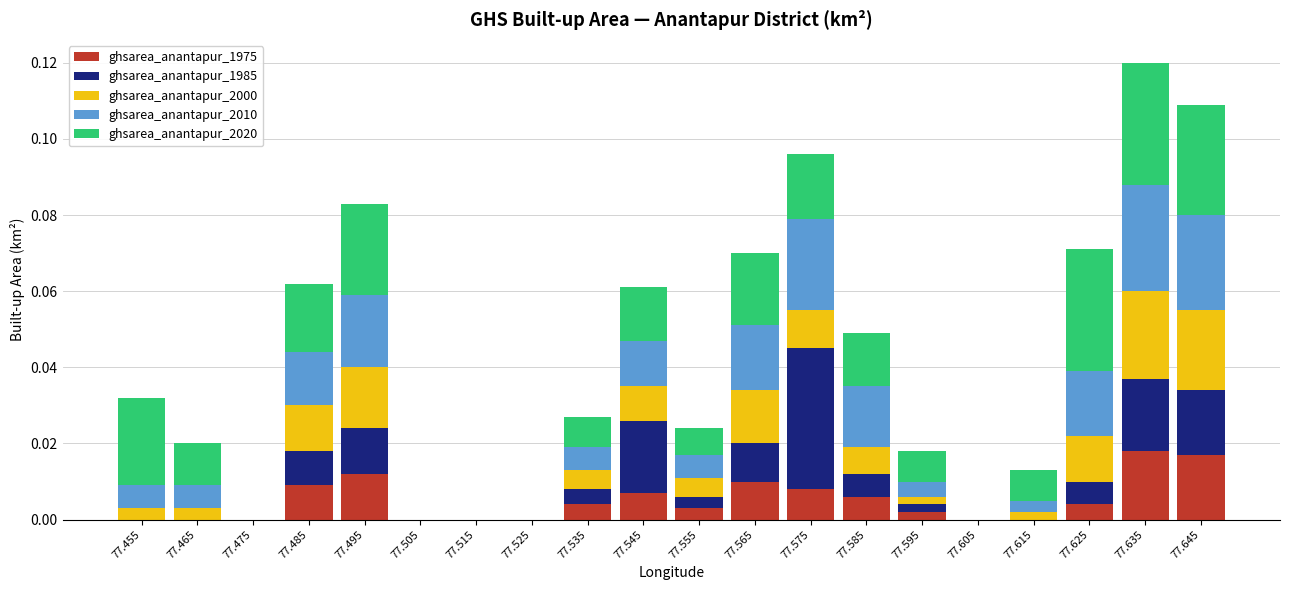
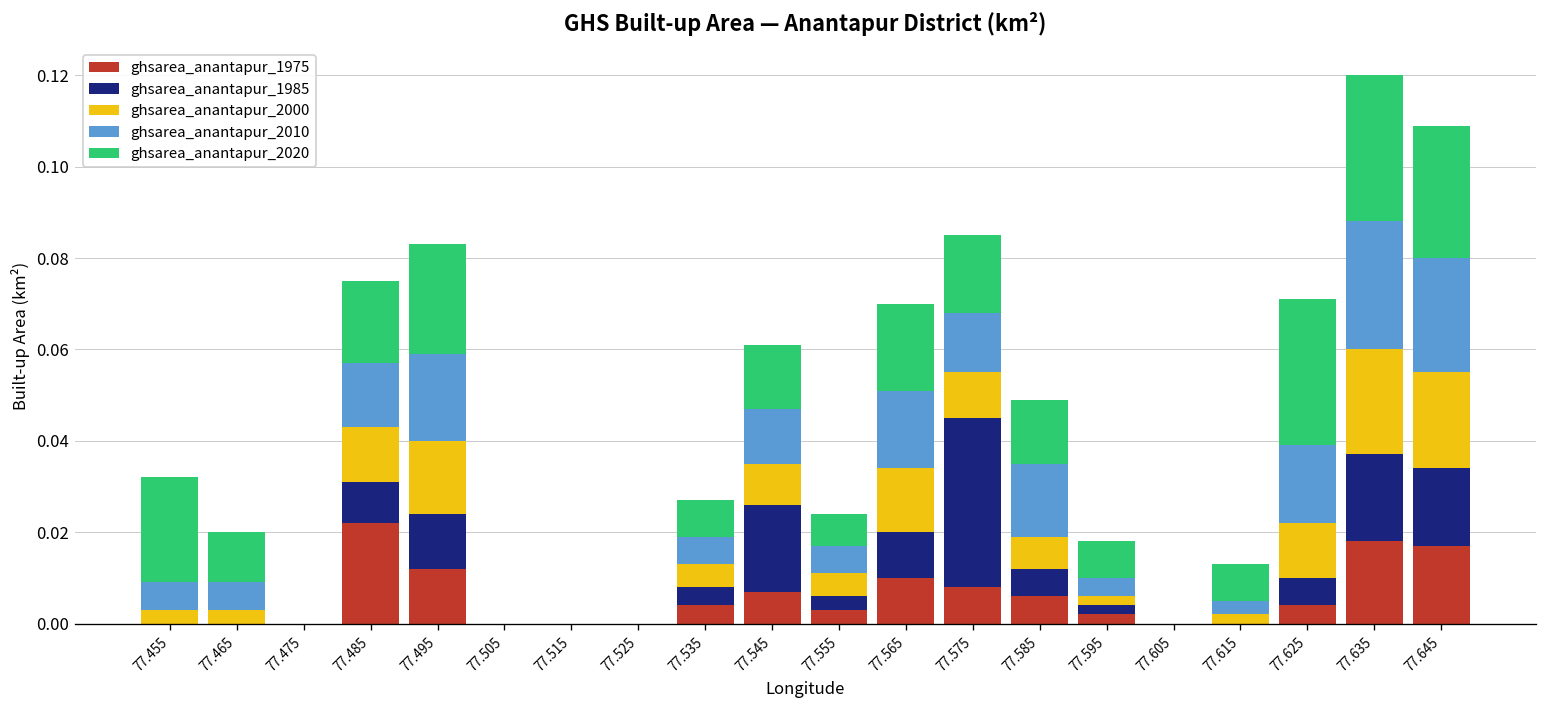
  {
    "ghsarea_anantapur_1975": {
      "77.455": 0.000,
      "77.465": 0.000,
      "77.475": 0.000,
-     "77.485": 0.009,
+     "77.485": 0.022,
      "77.495": 0.012,
      "77.505": 0.000,
      "77.515": 0.000,
      "77.525": 0.000,
      "77.535": 0.004,
      "77.545": 0.007,
      "77.555": 0.003,
      "77.565": 0.010,
      "77.575": 0.008,
      "77.585": 0.006,
      "77.595": 0.002,
      "77.605": 0.000,
      "77.615": 0.000,
      "77.625": 0.004,
      "77.635": 0.018,
      "77.645": 0.017
    },
    "ghsarea_anantapur_1985": {
      "77.455": 0.000,
      "77.465": 0.000,
      "77.475": 0.000,
      "77.485": 0.009,
      "77.495": 0.012,
      "77.505": 0.000,
      "77.515": 0.000,
      "77.525": 0.000,
      "77.535": 0.004,
      "77.545": 0.019,
      "77.555": 0.003,
      "77.565": 0.010,
      "77.575": 0.037,
      "77.585": 0.006,
      "77.595": 0.002,
      "77.605": 0.000,
      "77.615": 0.000,
      "77.625": 0.006,
      "77.635": 0.019,
      "77.645": 0.017
    },
    "ghsarea_anantapur_2000": {
      "77.455": 0.003,
      "77.465": 0.003,
      "77.475": 0.000,
      "77.485": 0.012,
      "77.495": 0.016,
      "77.505": 0.000,
      "77.515": 0.000,
      "77.525": 0.000,
      "77.535": 0.005,
      "77.545": 0.009,
      "77.555": 0.005,
      "77.565": 0.014,
      "77.575": 0.010,
      "77.585": 0.007,
      "77.595": 0.002,
      "77.605": 0.000,
      "77.615": 0.002,
      "77.625": 0.012,
      "77.635": 0.023,
      "77.645": 0.021
    },
    "ghsarea_anantapur_2010": {
      "77.455": 0.006,
      "77.465": 0.006,
      "77.475": 0.000,
      "77.485": 0.014,
      "77.495": 0.019,
      "77.505": 0.000,
      "77.515": 0.000,
      "77.525": 0.000,
      "77.535": 0.006,
      "77.545": 0.012,
      "77.555": 0.006,
      "77.565": 0.017,
-     "77.575": 0.024,
+     "77.575": 0.013,
      "77.585": 0.016,
      "77.595": 0.004,
      "77.605": 0.000,
      "77.615": 0.003,
      "77.625": 0.017,
      "77.635": 0.028,
      "77.645": 0.025
    },
    "ghsarea_anantapur_2020": {
      "77.455": 0.023,
      "77.465": 0.011,
      "77.475": 0.000,
      "77.485": 0.018,
      "77.495": 0.024,
      "77.505": 0.000,
      "77.515": 0.000,
      "77.525": 0.000,
      "77.535": 0.008,
      "77.545": 0.014,
      "77.555": 0.007,
      "77.565": 0.019,
      "77.575": 0.017,
      "77.585": 0.014,
      "77.595": 0.008,
      "77.605": 0.000,
      "77.615": 0.008,
      "77.625": 0.032,
      "77.635": 0.032,
      "77.645": 0.029
    }
  }
